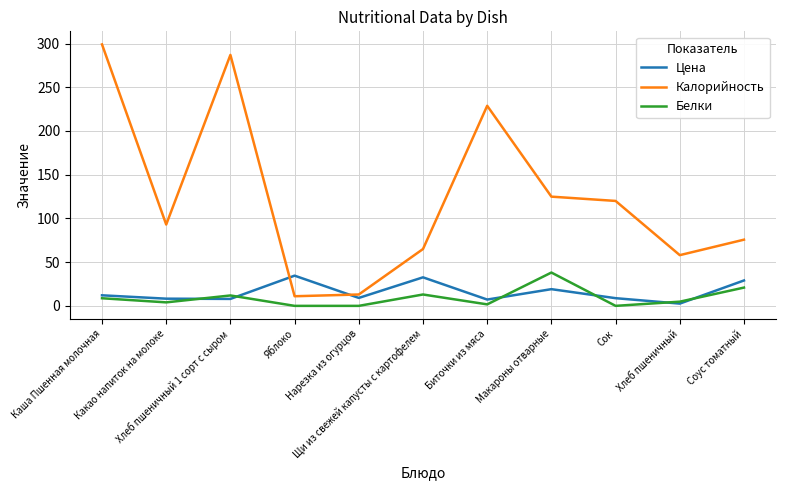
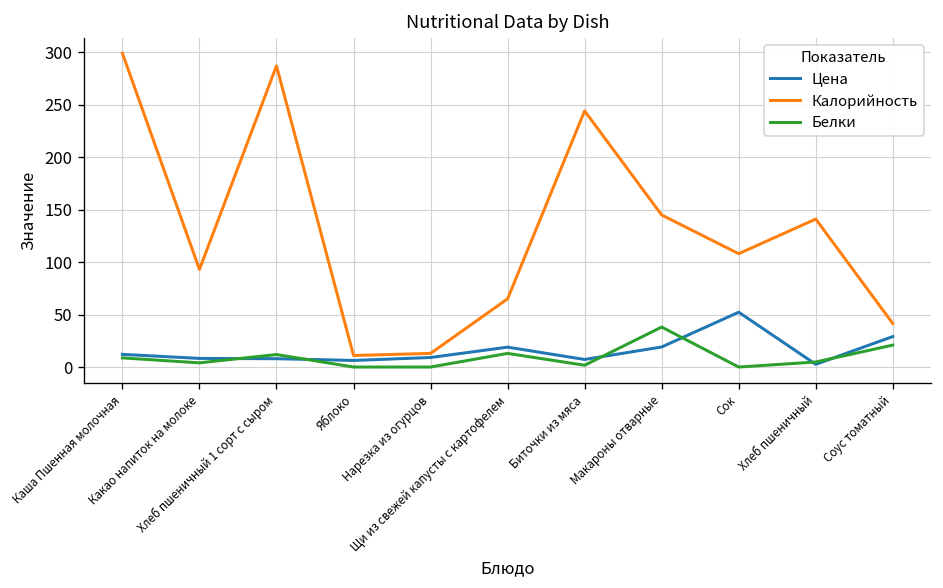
  {
    "Цена": {
      "Каша Пшенная молочная": 10,
      "Какао напиток на молоке": 10,
      "Хлеб пшеничный 1 сорт с сыром": 10,
-     "Яблоко": 30,
+     "Яблоко": 10,
      "Нарезка из огурцов": 10,
-     "Щи из свежей капусты с картофелем": 30,
+     "Щи из свежей капусты с картофелем": 20,
      "Биточки из мяса": 10,
      "Макароны отварные": 20,
-     "Сок": 10,
+     "Сок": 50,
      "Соус томатный": 30
    },
    "Калорийность": {
      "Каша Пшенная молочная": 300,
      "Какао напиток на молоке": 90,
      "Хлеб пшеничный 1 сорт с сыром": 290,
      "Яблоко": 10,
      "Нарезка из огурцов": 10,
      "Щи из свежей капусты с картофелем": 70,
-     "Биточки из мяса": 230,
-     "Макароны отварные": 120,
-     "Сок": 120,
-     "Хлеб пшеничный": 60,
-     "Соус томатный": 80
+     "Биточки из мяса": 240,
+     "Макароны отварные": 140,
+     "Сок": 110,
+     "Хлеб пшеничный": 140,
+     "Соус томатный": 40
    },
    "Белки": {
      "Каша Пшенная молочная": 10,
      "Какао напиток на молоке": 0,
      "Хлеб пшеничный 1 сорт с сыром": 10,
      "Яблоко": 0,
      "Нарезка из огурцов": 0,
      "Щи из свежей капусты с картофелем": 10,
      "Биточки из мяса": 0,
      "Макароны отварные": 40,
      "Сок": 0,
      "Соус томатный": 20
    }
  }
